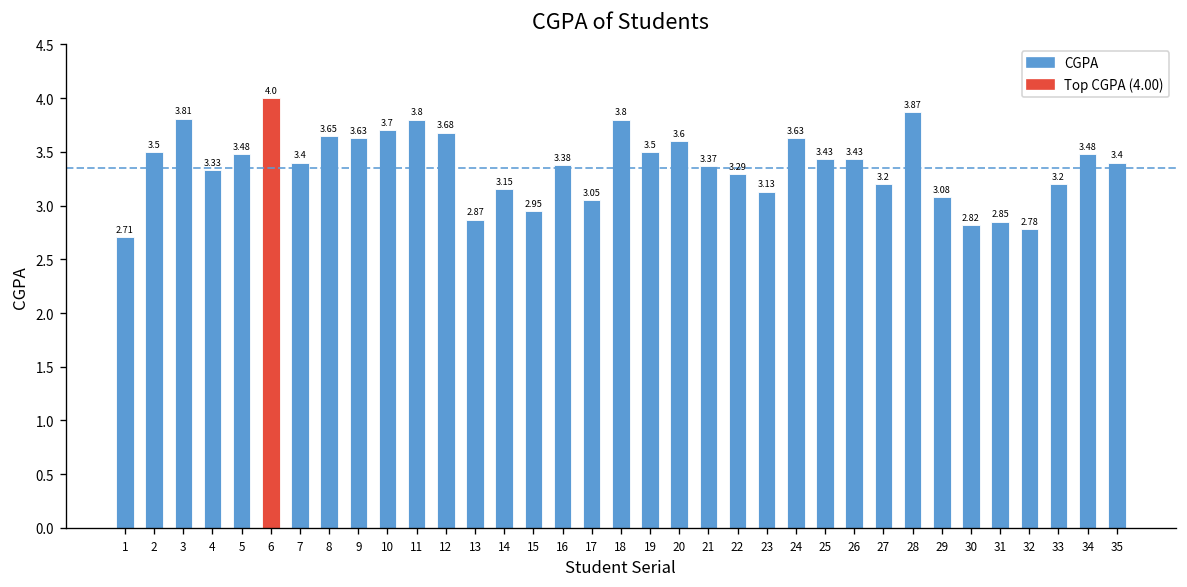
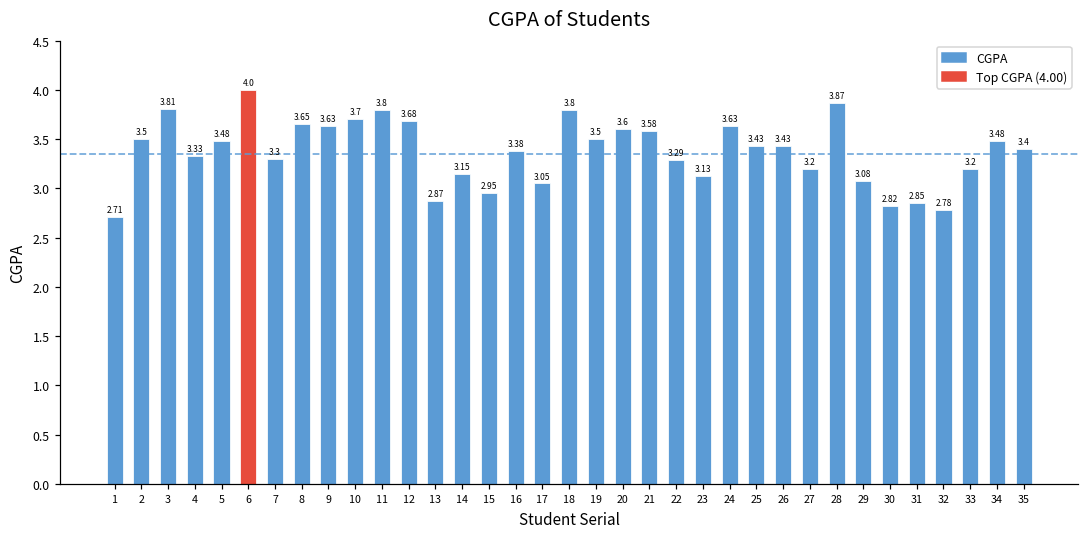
  {
    "1": 2.71,
    "2": 3.5,
    "3": 3.81,
    "4": 3.33,
    "5": 3.48,
    "6": 4.0,
-   "7": 3.4,
+   "7": 3.3,
    "8": 3.65,
    "9": 3.63,
    "10": 3.7,
    "11": 3.8,
    "12": 3.68,
    "13": 2.87,
    "14": 3.15,
    "15": 2.95,
    "16": 3.38,
    "17": 3.05,
    "18": 3.8,
    "19": 3.5,
    "20": 3.6,
-   "21": 3.37,
+   "21": 3.58,
    "22": 3.29,
    "23": 3.13,
    "24": 3.63,
    "25": 3.43,
    "26": 3.43,
    "27": 3.2,
    "28": 3.87,
    "29": 3.08,
    "30": 2.82,
    "31": 2.85,
    "32": 2.78,
    "33": 3.2,
    "34": 3.48,
    "35": 3.4
  }
